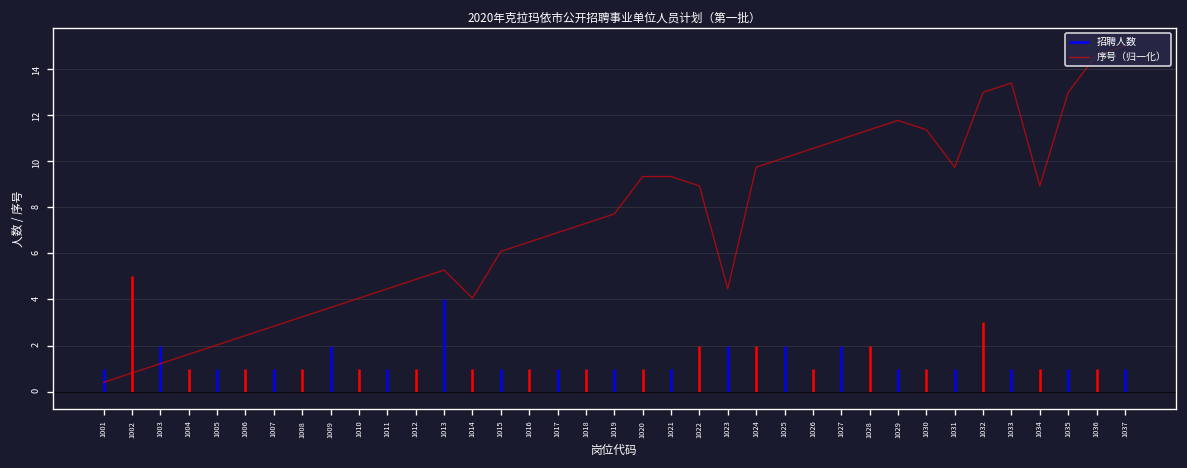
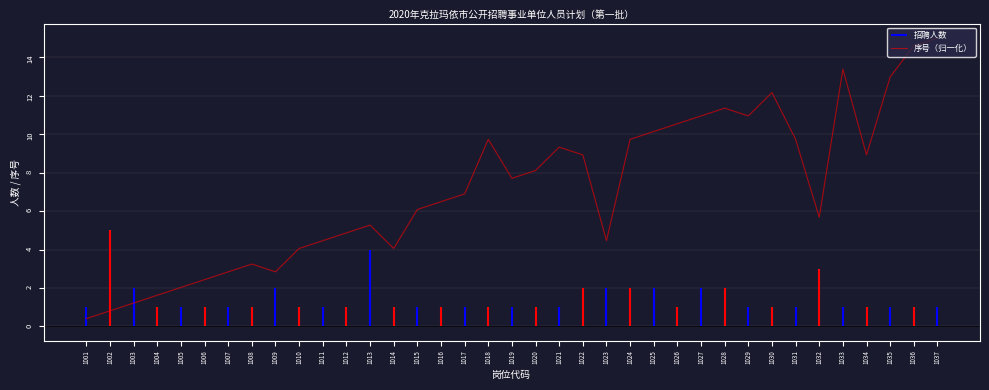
  {
    "1001": 0.4,
    "1002": 0.8,
    "1003": 1.2,
    "1004": 1.6,
    "1005": 2.0,
    "1006": 2.4,
    "1007": 2.8,
    "1008": 3.2,
-   "1009": 3.6,
+   "1009": 2.8,
    "1010": 4.1,
    "1011": 4.5,
    "1012": 4.9,
    "1013": 5.3,
    "1014": 4.1,
    "1015": 6.1,
    "1016": 6.5,
    "1017": 6.9,
-   "1018": 7.3,
+   "1018": 9.7,
    "1019": 7.7,
-   "1020": 9.3,
+   "1020": 8.1,
    "1021": 9.3,
    "1022": 8.9,
    "1023": 4.5,
    "1024": 9.7,
    "1025": 10.1,
    "1026": 10.5,
    "1027": 10.9,
    "1028": 11.4,
-   "1029": 11.8,
-   "1030": 11.4,
+   "1029": 10.9,
+   "1030": 12.2,
    "1031": 9.7,
-   "1032": 13.0,
+   "1032": 5.7,
    "1033": 13.4,
    "1034": 8.9,
    "1035": 13.0
  }
